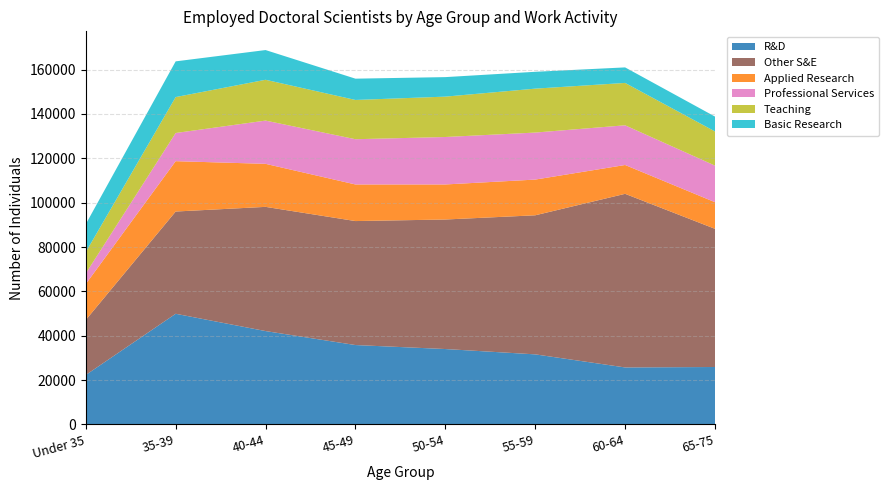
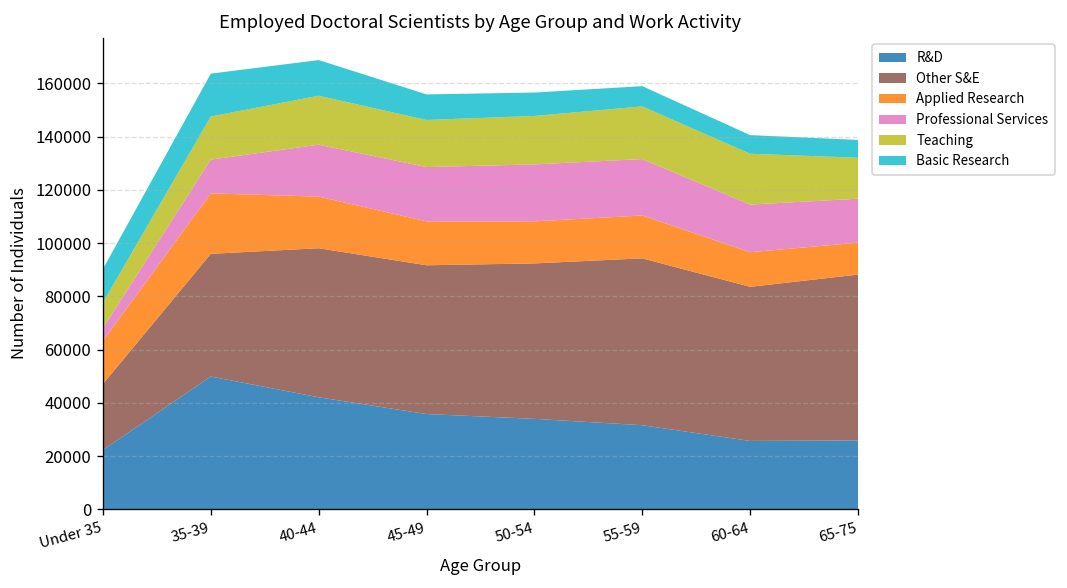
  {
    "R&D": {
      "Under 35": 22000,
      "35-39": 50000,
      "40-44": 42000,
      "45-49": 36000,
      "50-54": 34000,
      "55-59": 32000,
      "60-64": 26000,
      "65-75": 26000
    },
    "Other S&E": {
      "Under 35": 25000,
      "35-39": 46000,
      "40-44": 56000,
      "45-49": 56000,
      "50-54": 58000,
      "55-59": 63000,
-     "60-64": 78000,
+     "60-64": 58000,
      "65-75": 62000
    },
    "Applied Research": {
      "Under 35": 16000,
      "35-39": 23000,
      "40-44": 19000,
      "45-49": 17000,
      "50-54": 16000,
      "55-59": 16000,
      "60-64": 13000,
      "65-75": 12000
    },
    "Professional Services": {
      "Under 35": 5000,
      "35-39": 13000,
      "40-44": 20000,
      "45-49": 20000,
      "50-54": 21000,
      "55-59": 21000,
      "60-64": 18000,
      "65-75": 17000
    },
    "Teaching": {
      "Under 35": 10000,
      "35-39": 16000,
      "40-44": 18000,
      "45-49": 18000,
      "50-54": 18000,
      "55-59": 20000,
      "60-64": 19000,
      "65-75": 15000
    },
    "Basic Research": {
      "Under 35": 13000,
      "35-39": 16000,
      "40-44": 13000,
      "45-49": 10000,
      "50-54": 9000,
      "55-59": 8000,
      "60-64": 7000,
      "65-75": 7000
    }
  }
